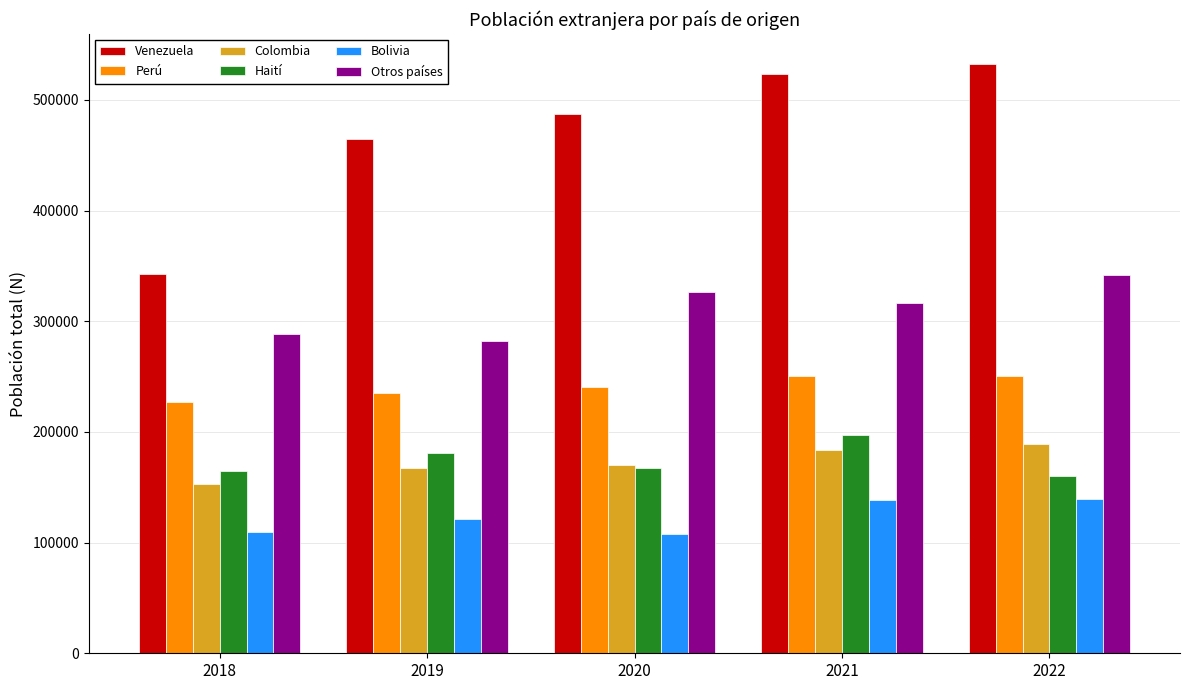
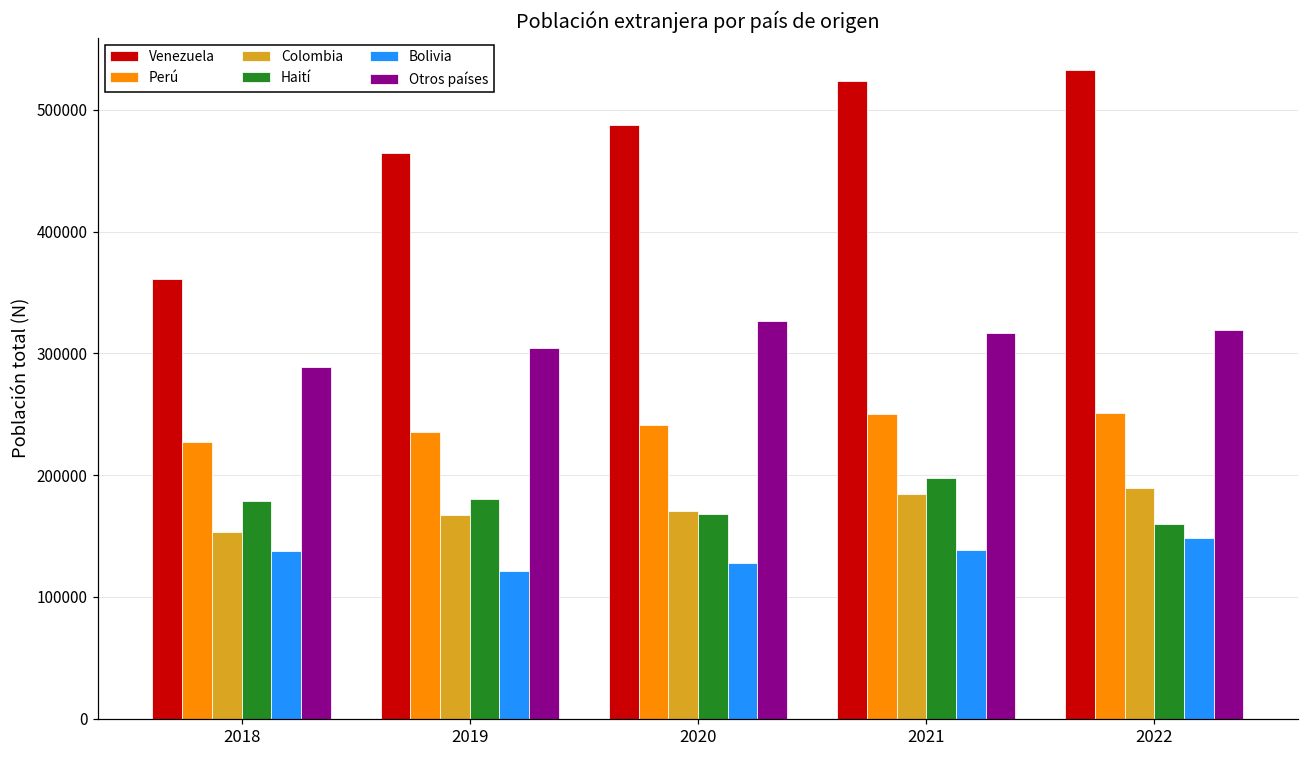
  {
    "Venezuela": {
-     "2018": 342000,
+     "2018": 361000,
      "2019": 465000,
      "2020": 487000,
      "2021": 524000,
      "2022": 533000
    },
    "Haití": {
-     "2018": 164000,
+     "2018": 179000,
      "2019": 181000,
      "2020": 168000,
      "2021": 198000,
      "2022": 160000
    },
    "Bolivia": {
-     "2018": 110000,
+     "2018": 138000,
      "2019": 122000,
-     "2020": 108000,
+     "2020": 127000,
      "2021": 138000,
-     "2022": 139000
+     "2022": 148000
    },
    "Otros países": {
      "2018": 288000,
-     "2019": 282000,
+     "2019": 305000,
      "2020": 326000,
      "2021": 317000,
-     "2022": 341000
+     "2022": 319000
    }
  }
